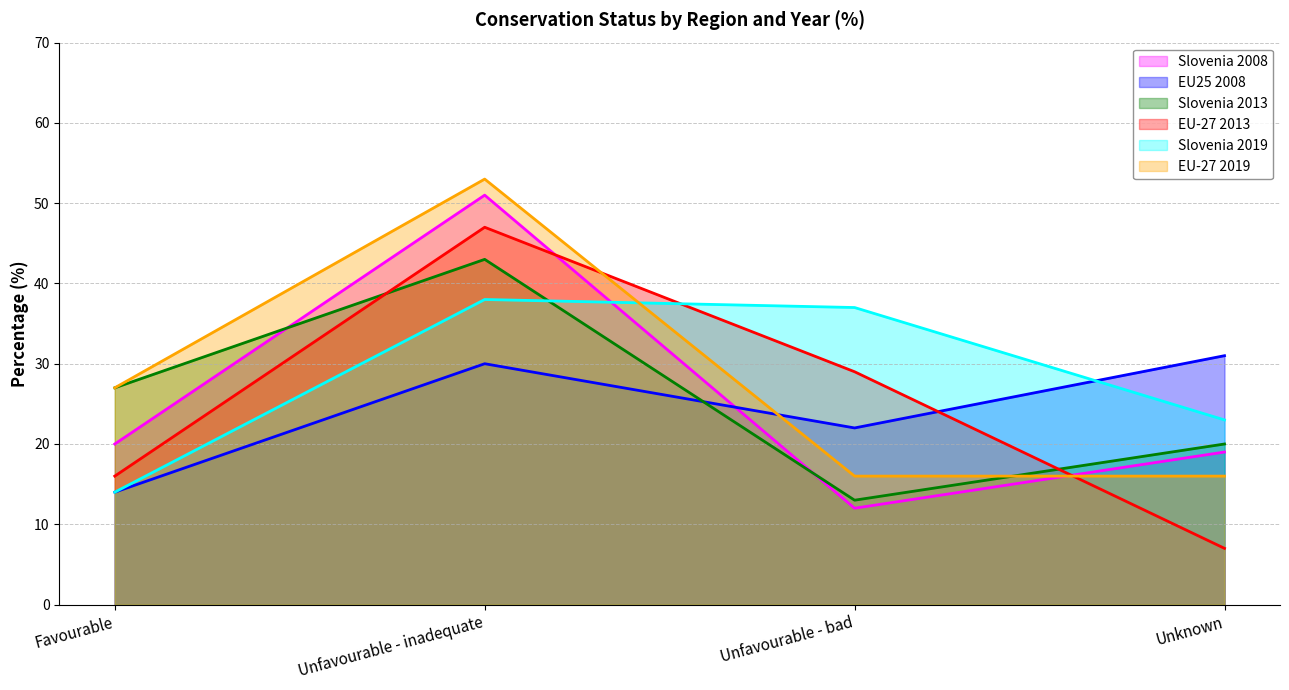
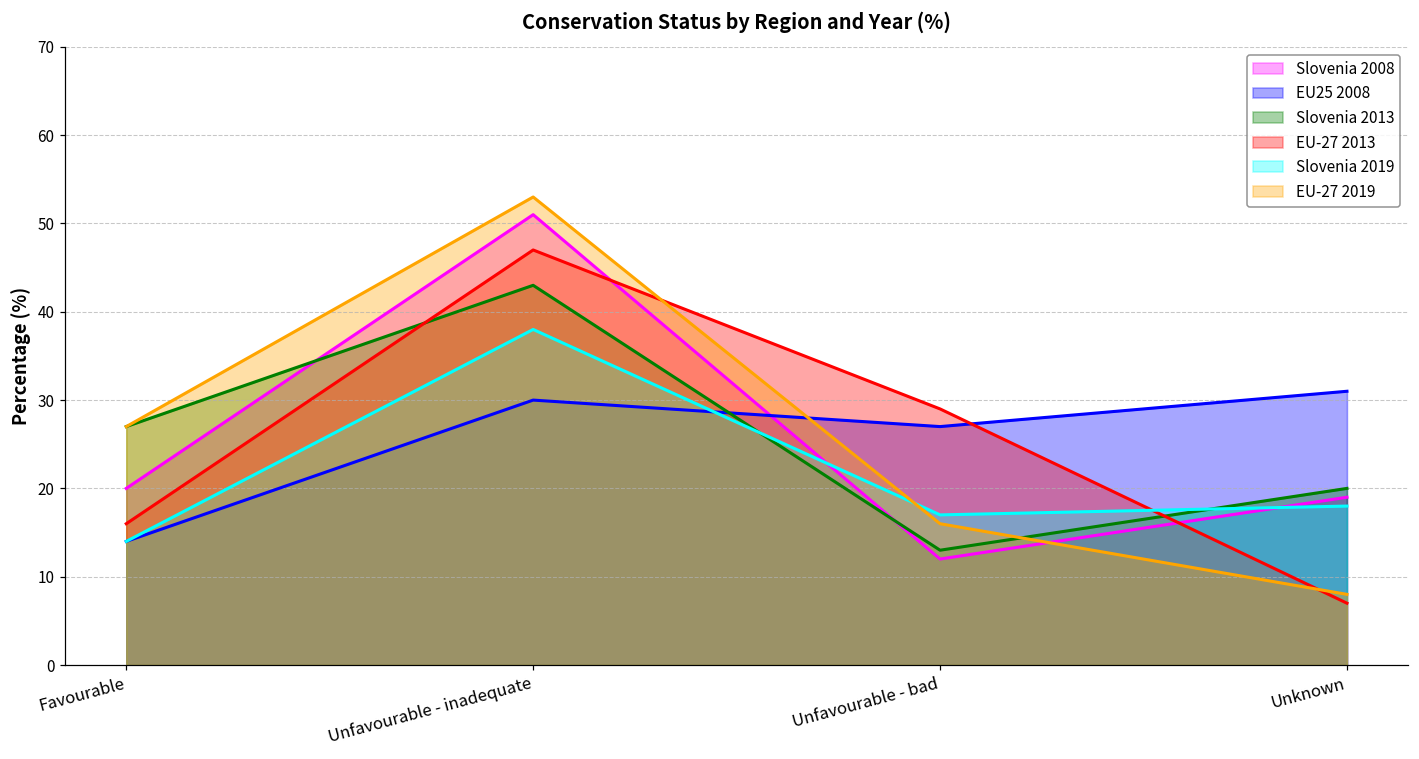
  {
    "Slovenia 2008": {
      "Favourable": 20,
      "Unfavourable - inadequate": 51,
      "Unfavourable - bad": 12,
      "Unknown": 19
    },
    "EU25 2008": {
      "Unfavourable - inadequate": 30,
-     "Unfavourable - bad": 22,
+     "Unfavourable - bad": 27,
      "Unknown": 31
    },
    "Slovenia 2013": {
      "Unfavourable - inadequate": 43,
      "Unfavourable - bad": 13,
      "Unknown": 20
    },
    "EU-27 2013": {
      "Favourable": 16,
      "Unfavourable - inadequate": 47,
      "Unfavourable - bad": 29,
      "Unknown": 7
    },
    "Slovenia 2019": {
      "Unfavourable - inadequate": 38,
-     "Unfavourable - bad": 37,
-     "Unknown": 23
+     "Unfavourable - bad": 17,
+     "Unknown": 18
    },
    "EU-27 2019": {
      "Unfavourable - inadequate": 53,
      "Unfavourable - bad": 16,
-     "Unknown": 16
+     "Unknown": 8
    }
  }
